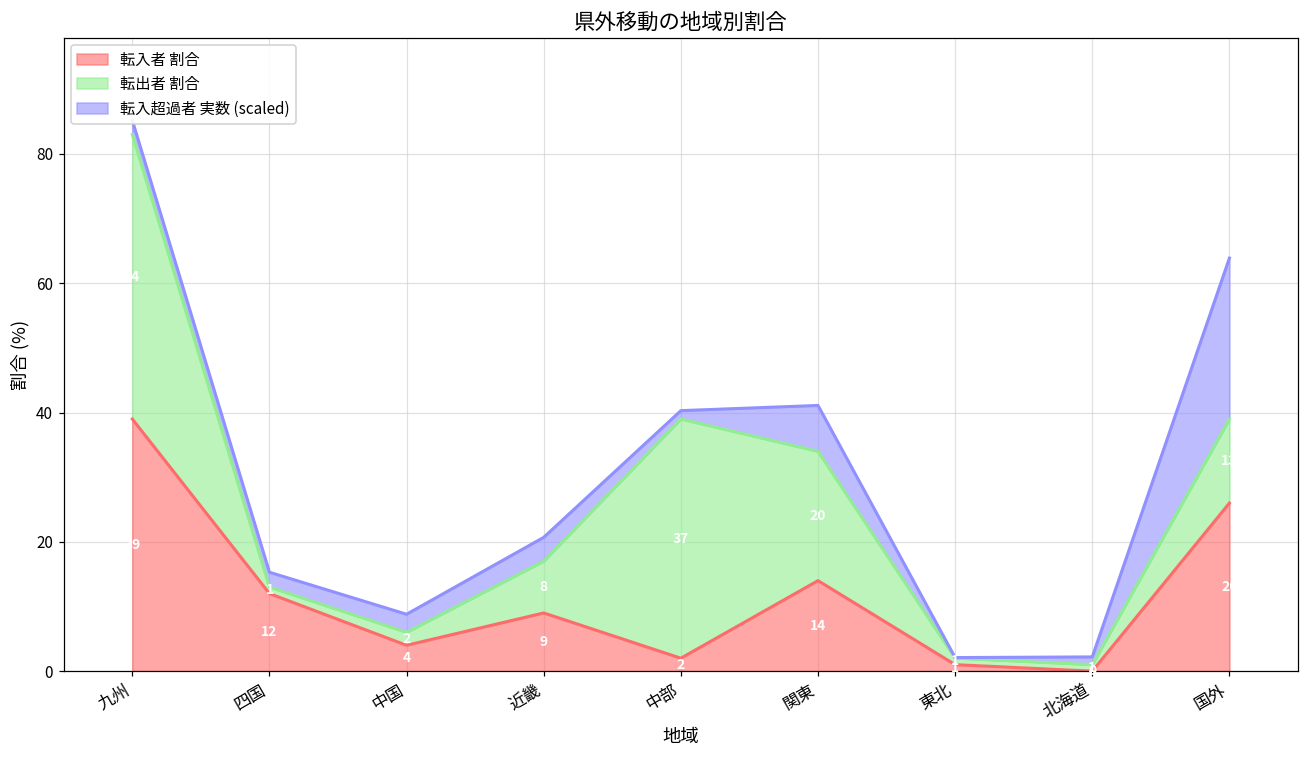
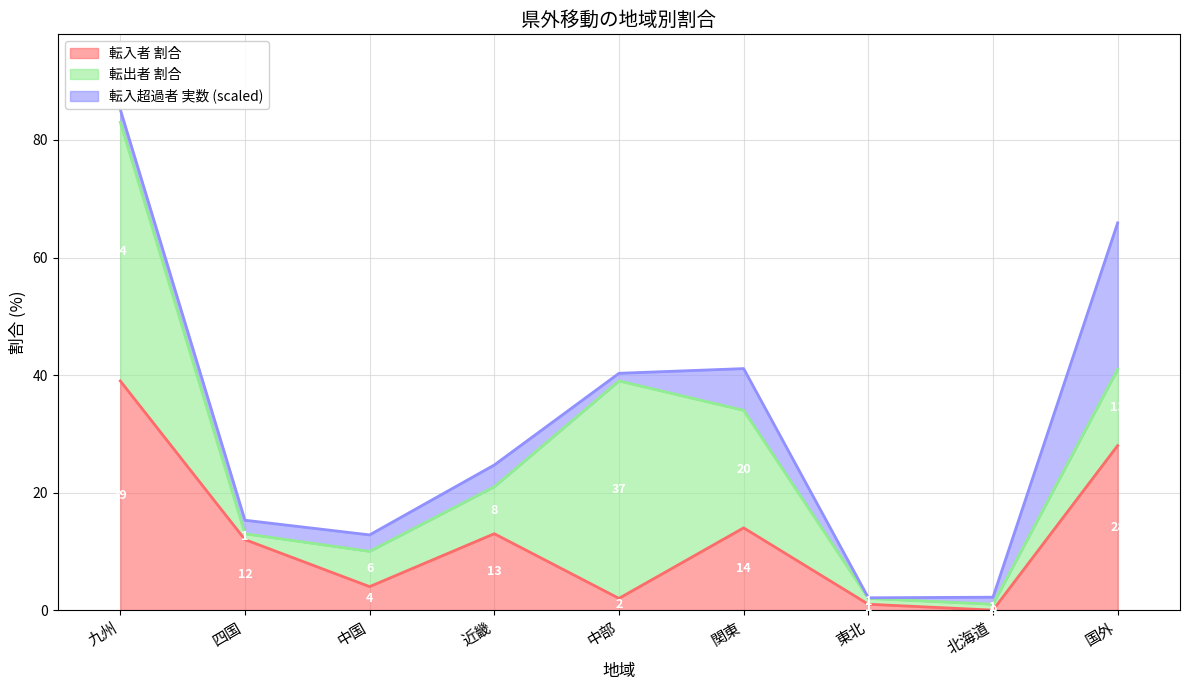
  {
    "転入者 割合": {
      "中国": 4,
-     "近畿": 9,
+     "近畿": 13,
      "中部": 2,
-     "国外": 26
+     "国外": 28
    },
    "転出者 割合": {
-     "中国": 2,
+     "中国": 6,
      "近畿": 8
    },
    "転入超過者 実数 (scaled)": {
      "九州": 2,
      "四国": 2,
      "中国": 3,
      "近畿": 4,
      "中部": 1,
      "関東": 7,
      "北海道": 2,
      "国外": 25
    }
  }
